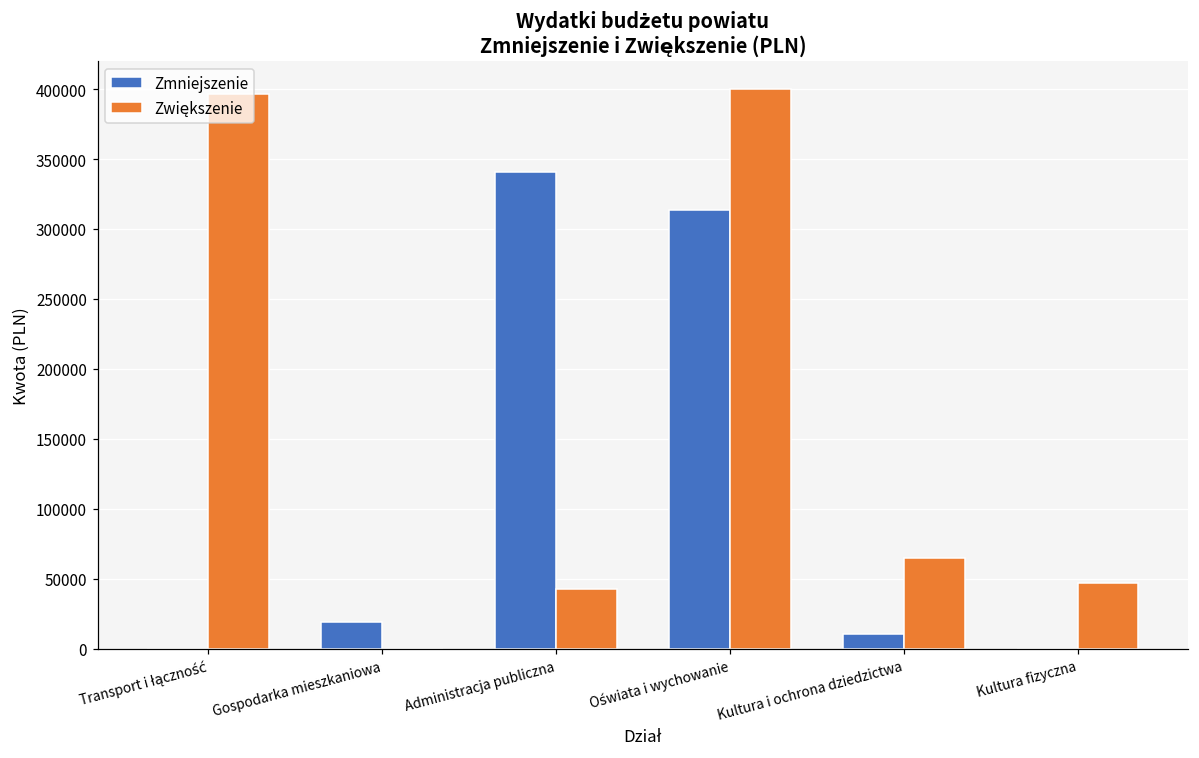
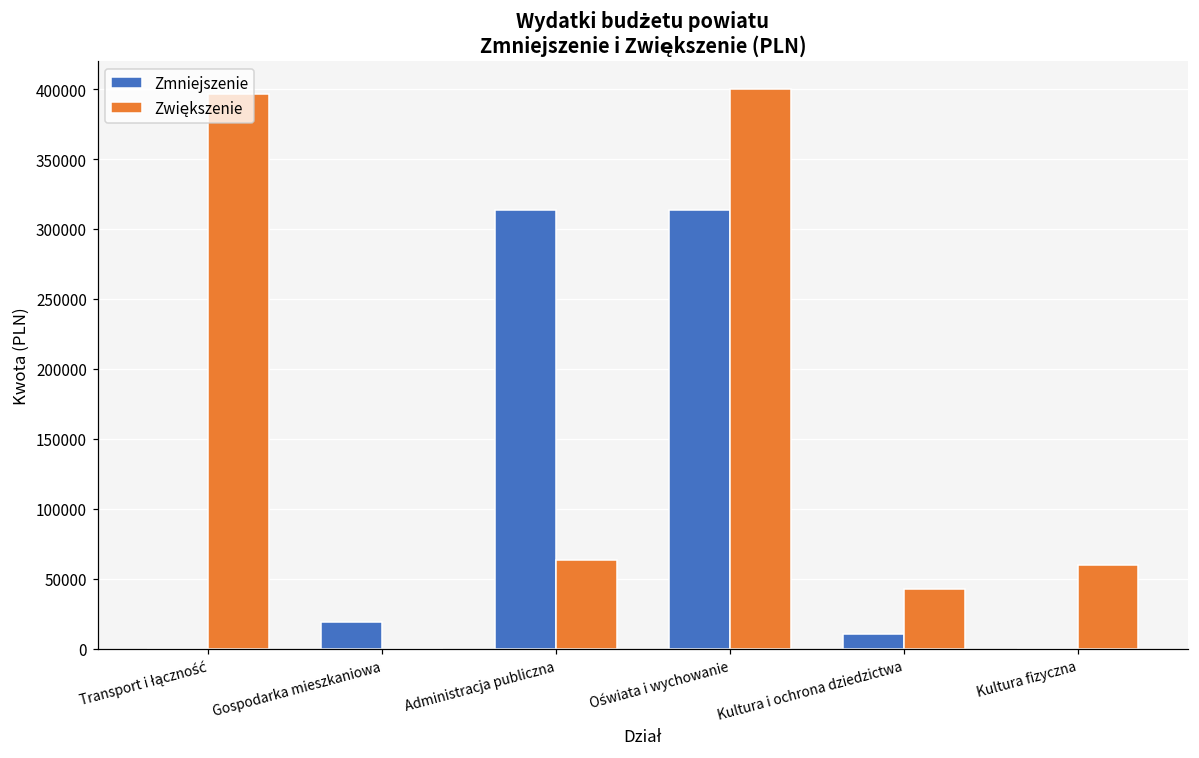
  {
    "Zmniejszenie": {
      "Transport i łączność": 0,
      "Gospodarka mieszkaniowa": 19000,
-     "Administracja publiczna": 341000,
+     "Administracja publiczna": 313000,
      "Oświata i wychowanie": 314000,
      "Kultura i ochrona dziedzictwa": 11000,
      "Kultura fizyczna": 0
    },
    "Zwiększenie": {
      "Gospodarka mieszkaniowa": 0,
-     "Administracja publiczna": 42000,
+     "Administracja publiczna": 63000,
      "Oświata i wychowanie": 400000,
-     "Kultura i ochrona dziedzictwa": 65000,
-     "Kultura fizyczna": 47000
+     "Kultura i ochrona dziedzictwa": 43000,
+     "Kultura fizyczna": 60000
    }
  }
